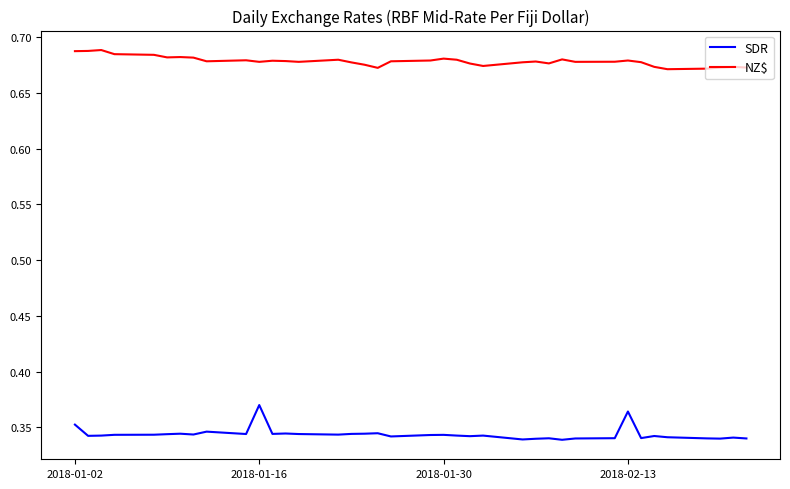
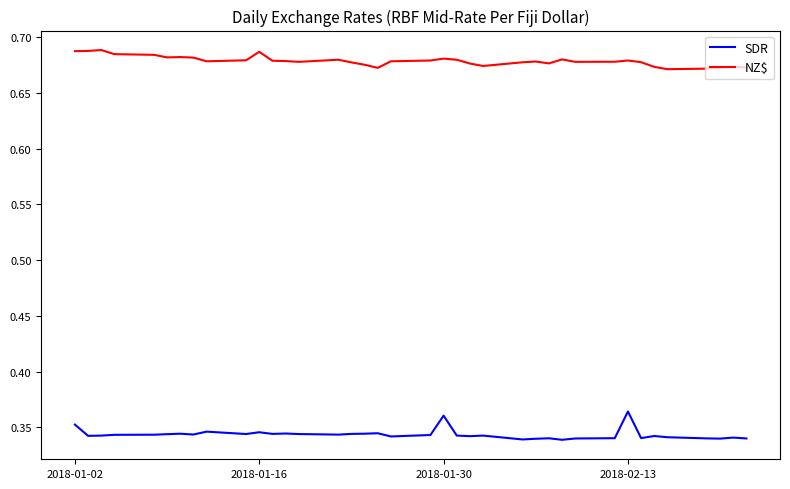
  {
    "SDR": {
      "2018-01-02": 0.352,
-     "2018-01-16": 0.370,
-     "2018-01-30": 0.343,
+     "2018-01-16": 0.346,
+     "2018-01-30": 0.360,
      "2018-02-13": 0.364
    },
    "NZ$": {
      "2018-01-02": 0.688,
-     "2018-01-16": 0.678,
+     "2018-01-16": 0.687,
      "2018-01-30": 0.681,
      "2018-02-13": 0.679
    }
  }
